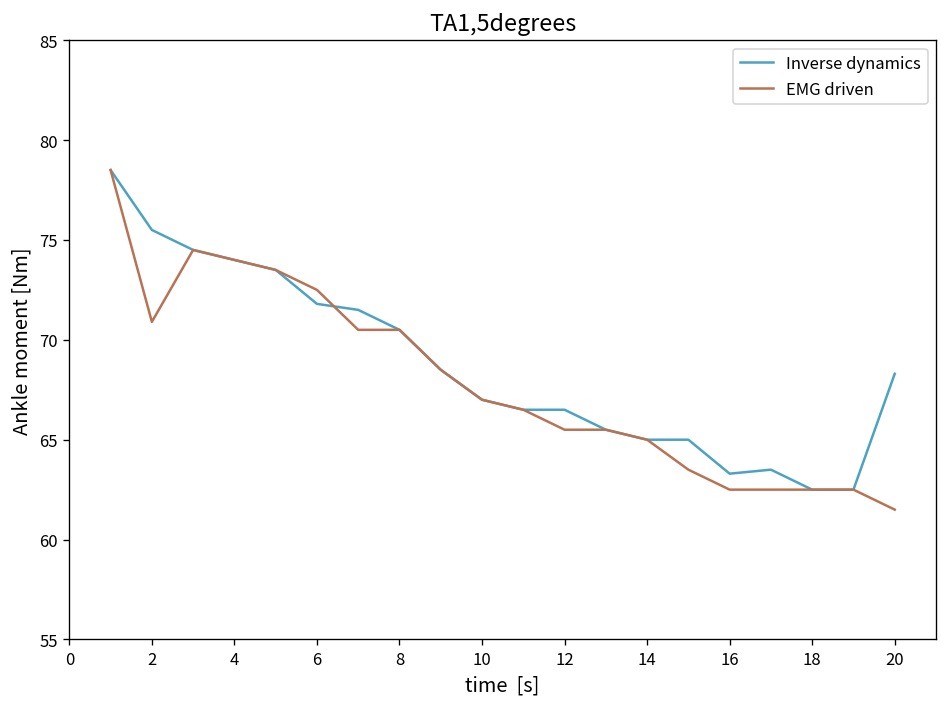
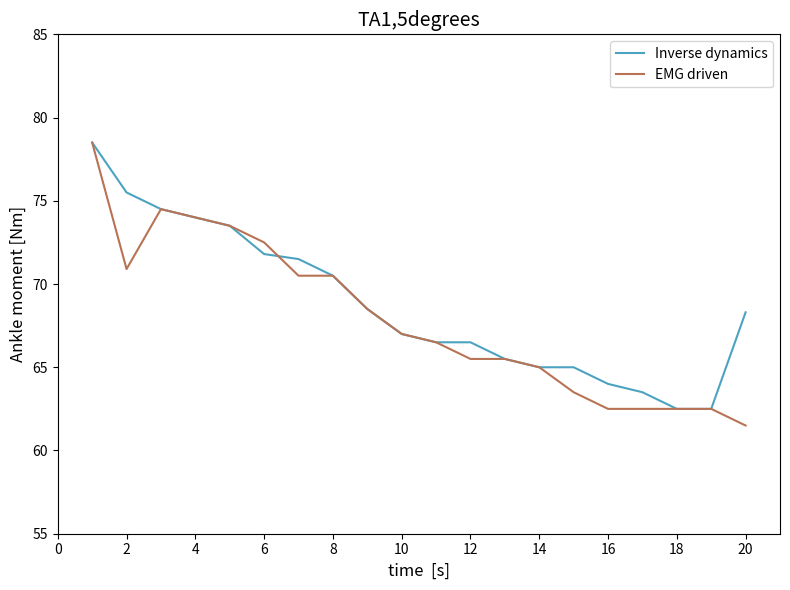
  {
    "Inverse dynamics": {
      "2": 75.5,
      "6": 71.8,
      "12": 66.5,
-     "16": 63.3,
+     "16": 64.0,
      "20": 68.3
    },
    "EMG driven": {
      "2": 70.9,
      "6": 72.5,
      "12": 65.5,
      "16": 62.5,
      "20": 61.5
    }
  }
